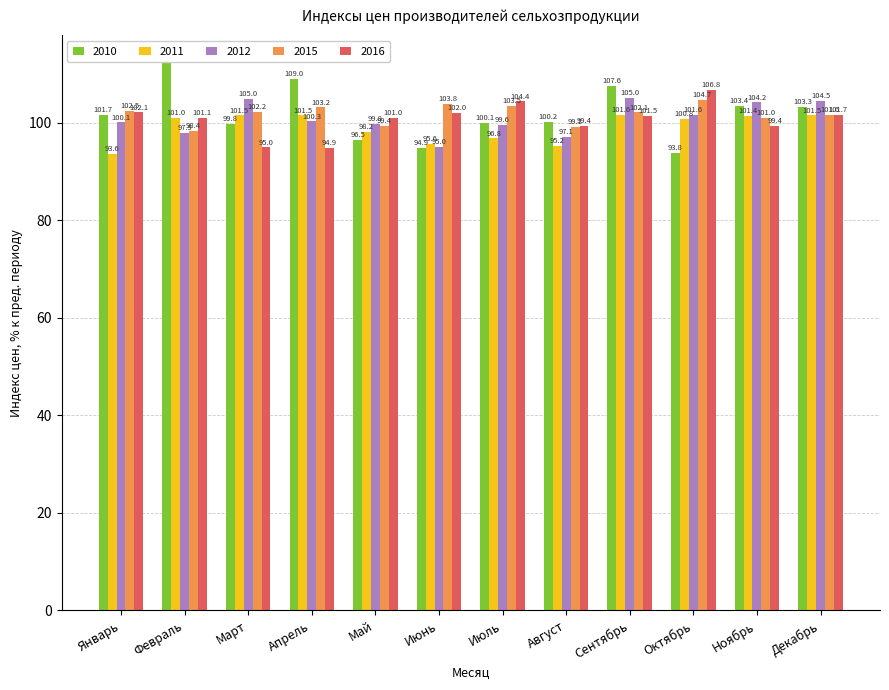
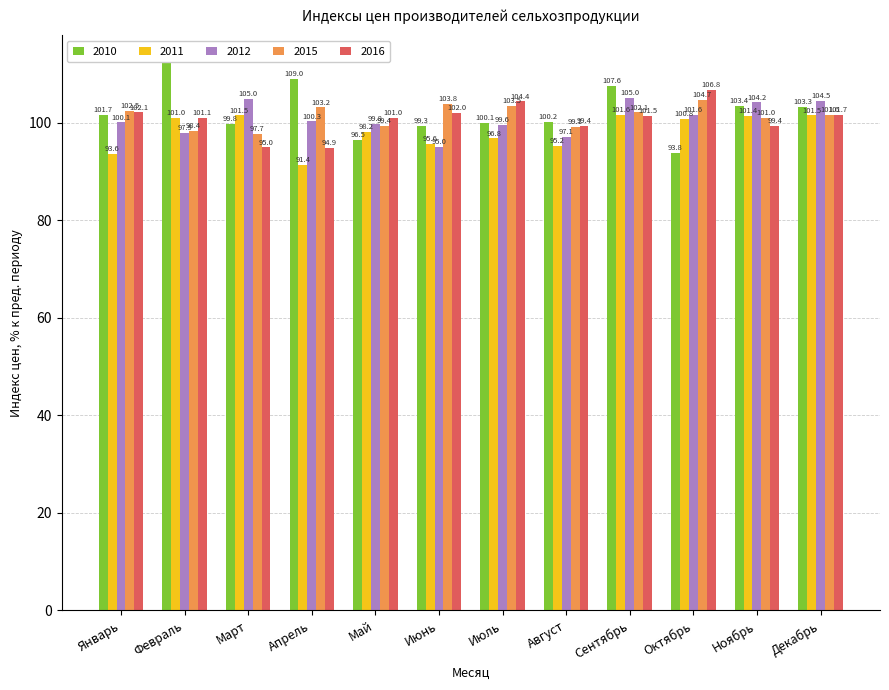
  {
    "2010": {
      "Январь": 101.7,
      "Март": 99.8,
      "Апрель": 109.0,
      "Май": 96.5,
-     "Июнь": 94.9,
+     "Июнь": 99.3,
      "Июль": 100.1,
      "Август": 100.2,
      "Сентябрь": 107.6,
      "Октябрь": 93.8,
      "Ноябрь": 103.4,
      "Декабрь": 103.3
    },
    "2011": {
      "Январь": 93.6,
      "Февраль": 101.0,
      "Март": 101.5,
-     "Апрель": 101.5,
+     "Апрель": 91.4,
      "Май": 98.2,
      "Июль": 96.8,
      "Август": 95.2,
      "Сентябрь": 101.6,
      "Ноябрь": 101.4,
      "Декабрь": 101.5
    },
    "2012": {
      "Январь": 100.1,
      "Март": 105.0,
      "Апрель": 100.3,
      "Июль": 99.6,
      "Август": 97.1,
      "Сентябрь": 105.0,
      "Ноябрь": 104.2,
      "Декабрь": 104.5
    },
    "2015": {
-     "Март": 102.2,
+     "Март": 97.7,
      "Апрель": 103.2,
      "Июнь": 103.8,
      "Октябрь": 104.7,
      "Ноябрь": 101.0
    },
    "2016": {
      "Февраль": 101.1,
      "Март": 95.0,
      "Апрель": 94.9,
      "Май": 101.0,
      "Июнь": 102.0,
      "Октябрь": 106.8,
      "Ноябрь": 99.4
    }
  }
